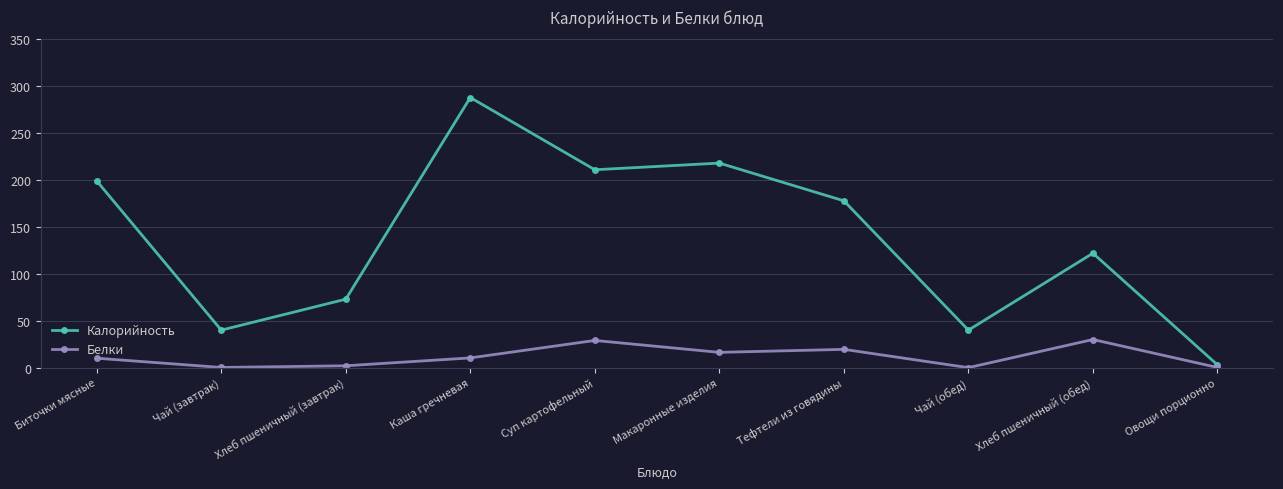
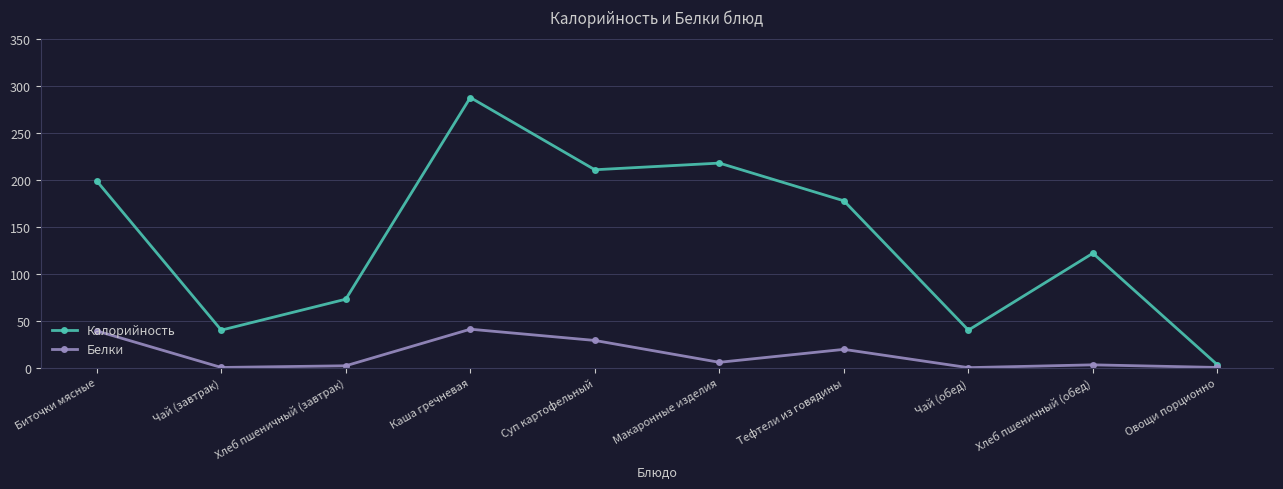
  {
    "Калорийность": {
      "Биточки мясные": 200,
      "Чай (завтрак)": 40,
      "Хлеб пшеничный (завтрак)": 70,
      "Каша гречневая": 290,
      "Суп картофельный": 210,
      "Макаронные изделия": 220,
      "Тефтели из говядины": 180,
      "Чай (обед)": 40,
      "Хлеб пшеничный (обед)": 120,
      "Овощи порционно": 0
    },
    "Белки": {
-     "Биточки мясные": 10,
+     "Биточки мясные": 40,
      "Чай (завтрак)": 0,
      "Хлеб пшеничный (завтрак)": 0,
-     "Каша гречневая": 10,
+     "Каша гречневая": 40,
      "Суп картофельный": 30,
-     "Макаронные изделия": 20,
+     "Макаронные изделия": 10,
      "Тефтели из говядины": 20,
      "Чай (обед)": 0,
-     "Хлеб пшеничный (обед)": 30,
+     "Хлеб пшеничный (обед)": 0,
      "Овощи порционно": 0
    }
  }
